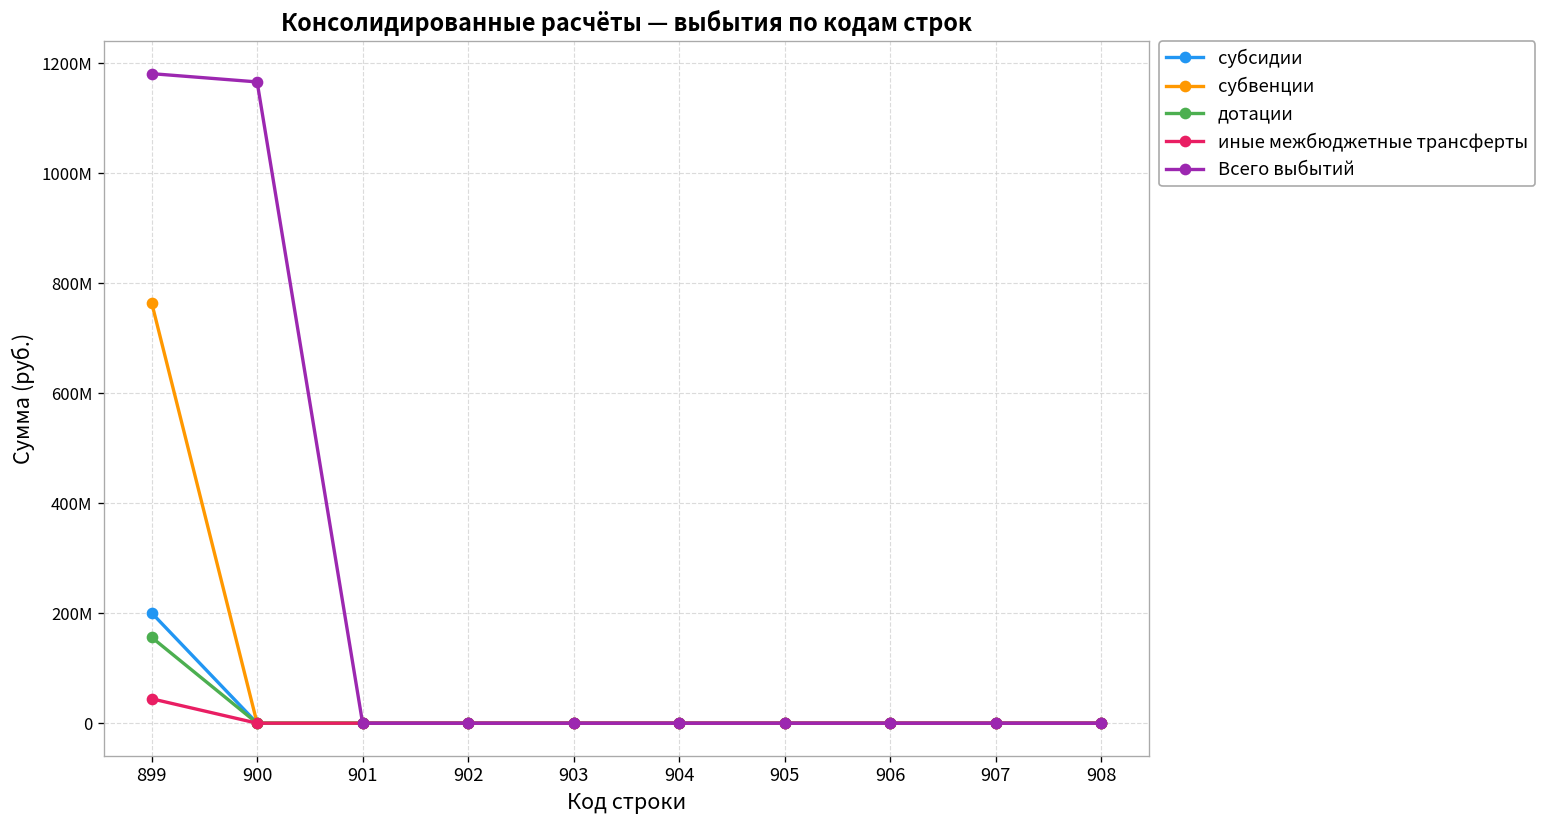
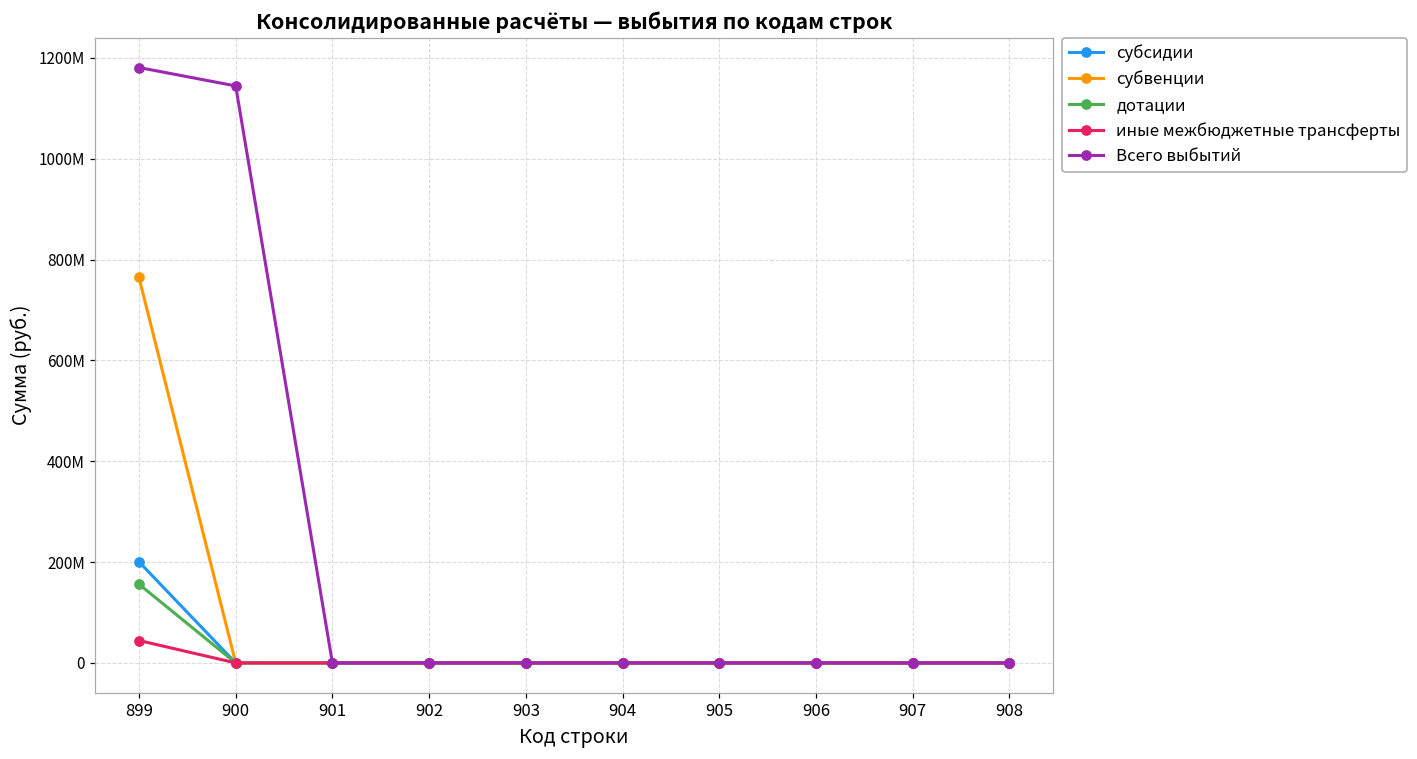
  {
    "субсидии": {
      "899": 200000000
    },
    "субвенции": {
      "899": 760000000
    },
    "дотации": {
      "899": 160000000
    },
    "иные межбюджетные трансферты": {
      "899": 40000000
    },
    "Всего выбытий": {
      "899": 1180000000,
-     "900": 1170000000
+     "900": 1140000000
    }
  }
